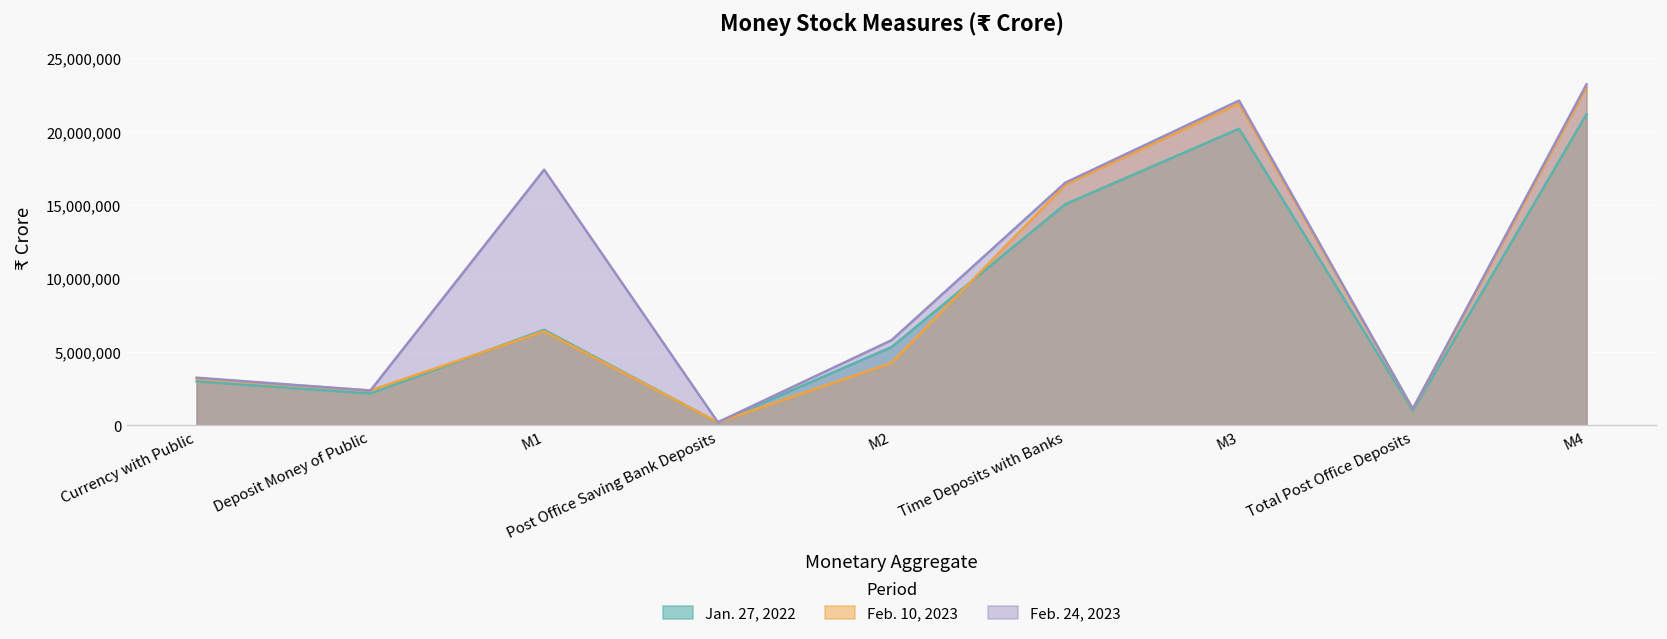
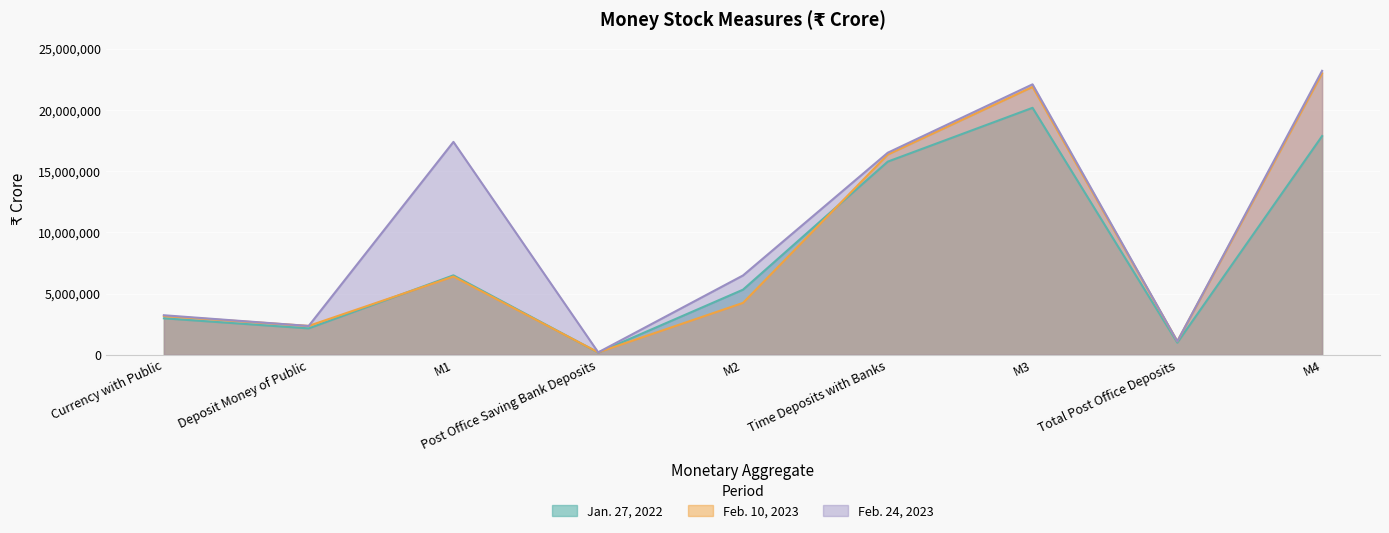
  {
    "Jan. 27, 2022": {
      "M2": "5,300,000",
-     "Time Deposits with Banks": "15,000,000",
+     "Time Deposits with Banks": "15,800,000",
      "M3": "20,200,000",
-     "M4": "21,200,000"
+     "M4": "17,900,000"
    },
    "Feb. 10, 2023": {
      "M2": "4,200,000",
      "M3": "21,900,000",
      "M4": "23,000,000"
    },
    "Feb. 24, 2023": {
      "M1": "17,400,000",
-     "M2": "5,800,000",
+     "M2": "6,500,000",
      "M3": "22,100,000",
      "M4": "23,200,000"
    }
  }
